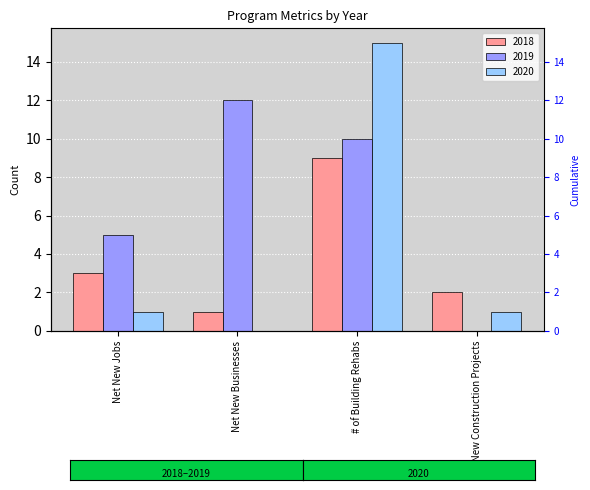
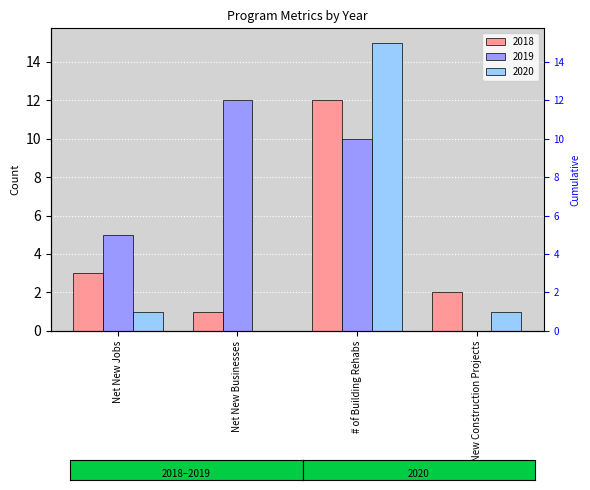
  {
    "2018": {
      "Net New Jobs": 3,
      "Net New Businesses": 1,
-     "# of Building Rehabs": 9,
+     "# of Building Rehabs": 12,
      "# of New Construction Projects": 2
    }
  }
